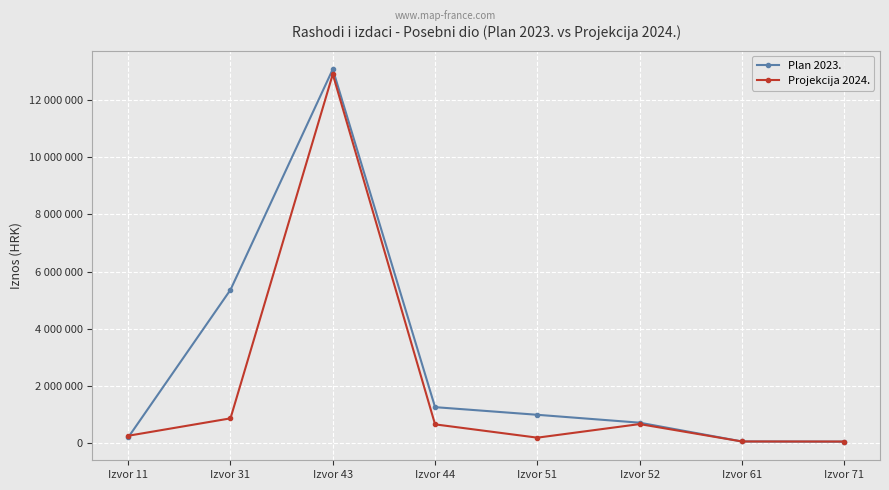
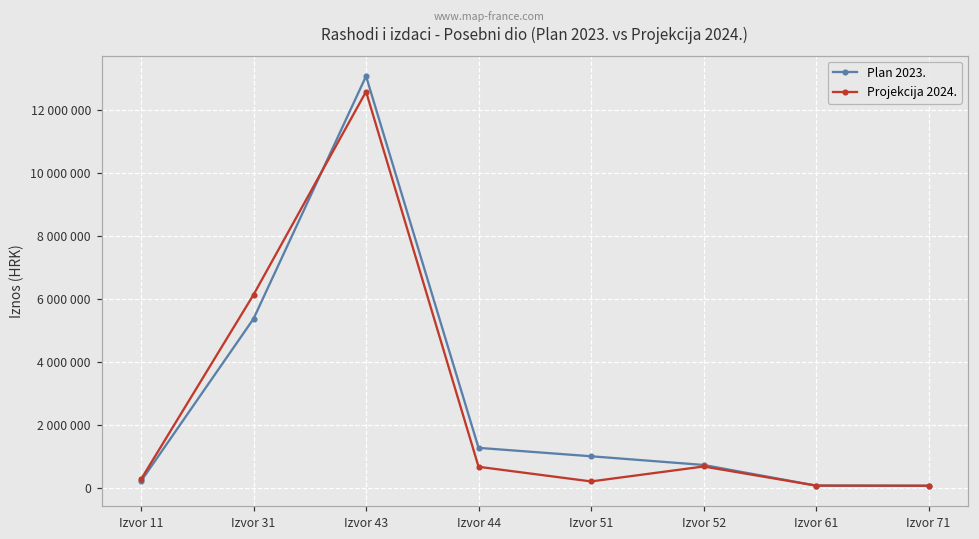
  {
    "Plan 2023.": {
      "Izvor 31": 5400000,
      "Izvor 43": 13100000,
      "Izvor 44": 1300000,
      "Izvor 51": 1000000
    },
    "Projekcija 2024.": {
-     "Izvor 31": 900000,
-     "Izvor 43": 12900000,
+     "Izvor 31": 6100000,
+     "Izvor 43": 12600000,
      "Izvor 44": 700000,
      "Izvor 51": 200000
    }
  }
